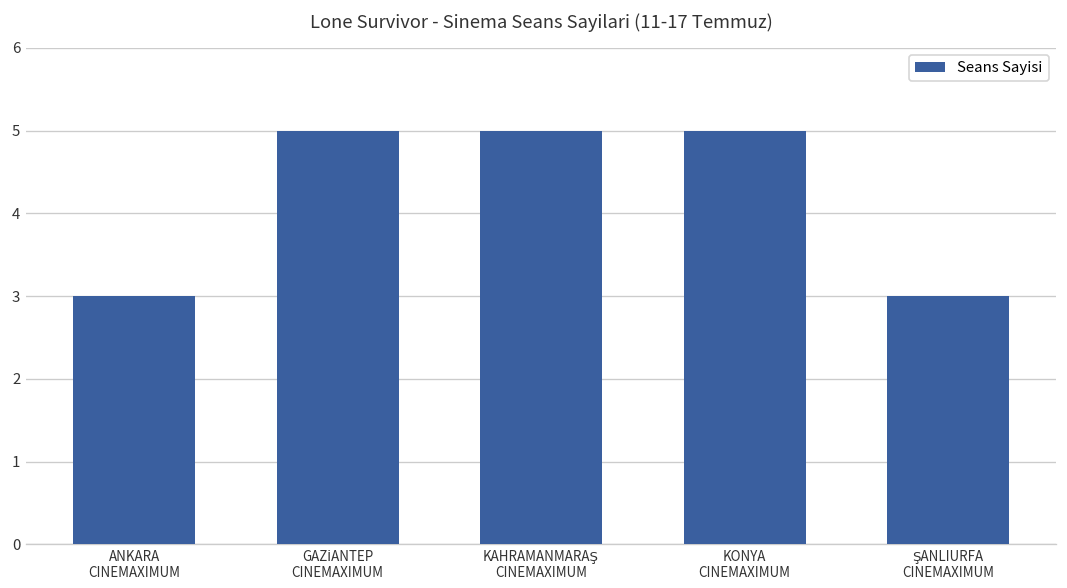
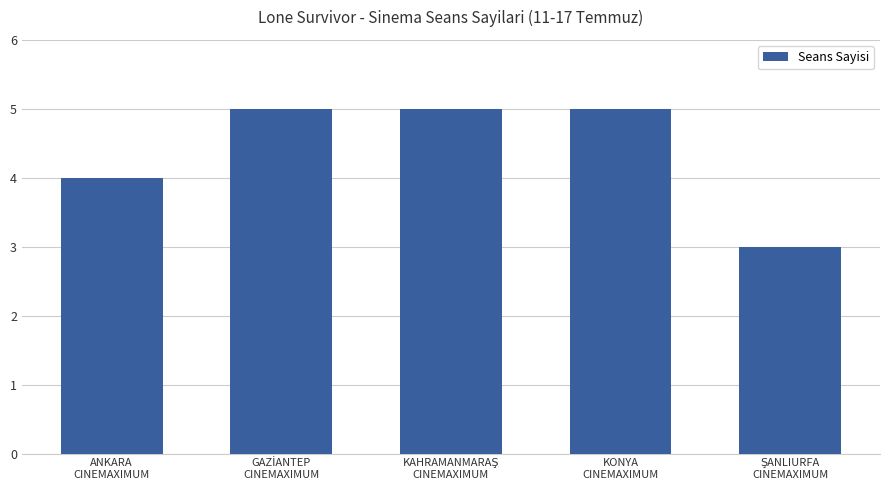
  {
-   "ANKARA CINEMAXIMUM": 3,
+   "ANKARA CINEMAXIMUM": 4,
    "GAZİANTEP CINEMAXIMUM": 5,
    "KAHRAMANMARAŞ CINEMAXIMUM": 5,
    "KONYA CINEMAXIMUM": 5,
    "ŞANLIURFA CINEMAXIMUM": 3
  }
